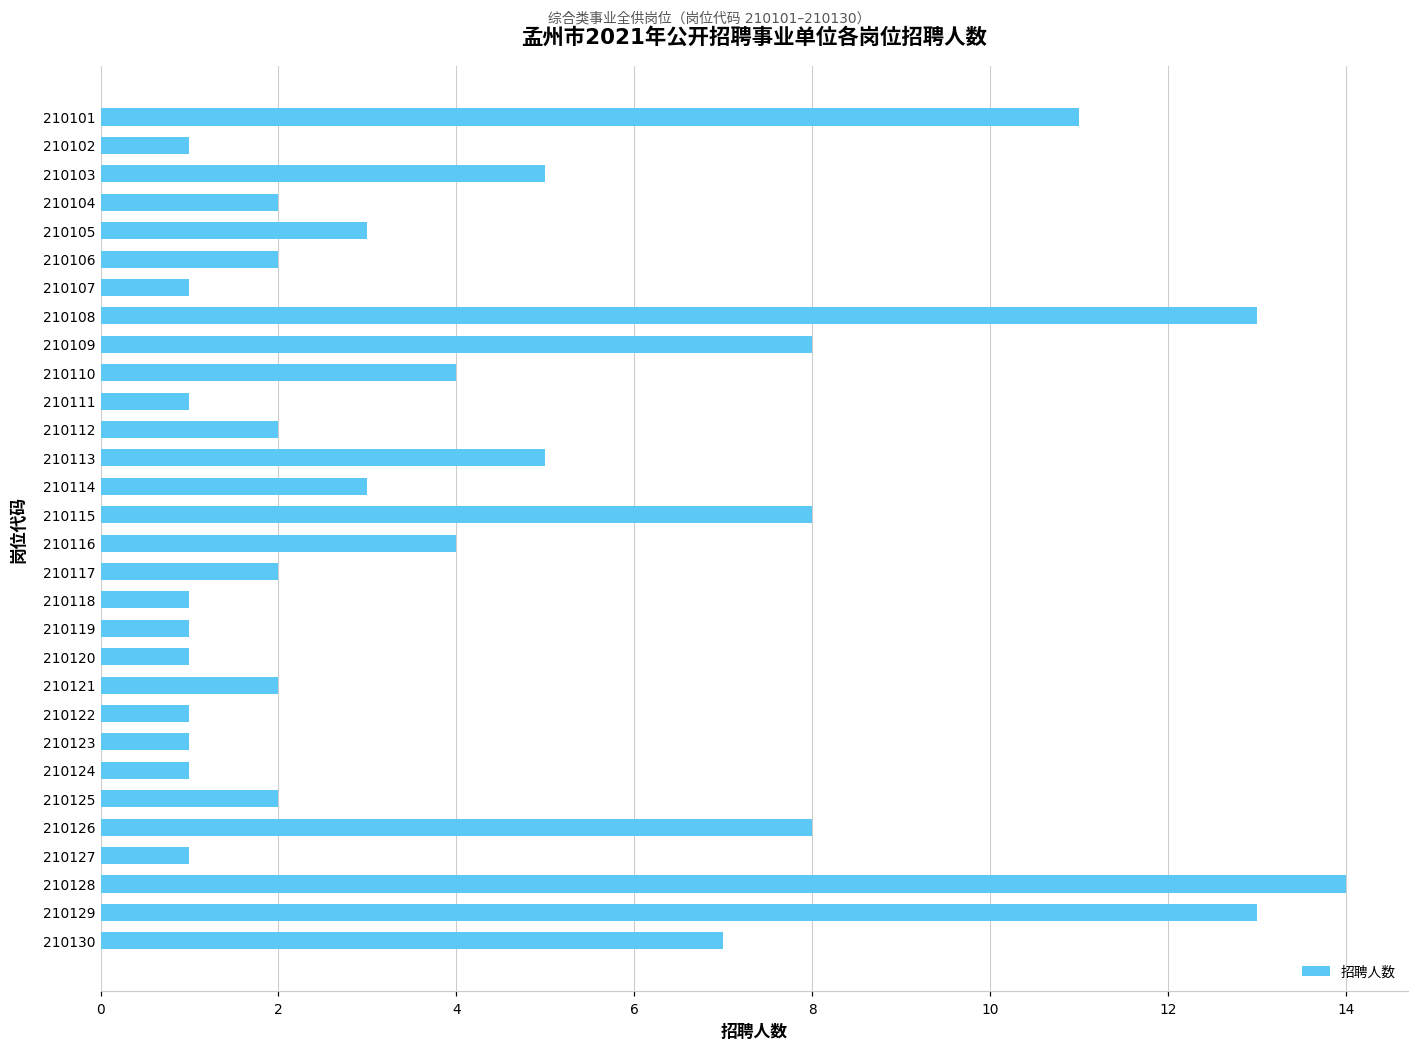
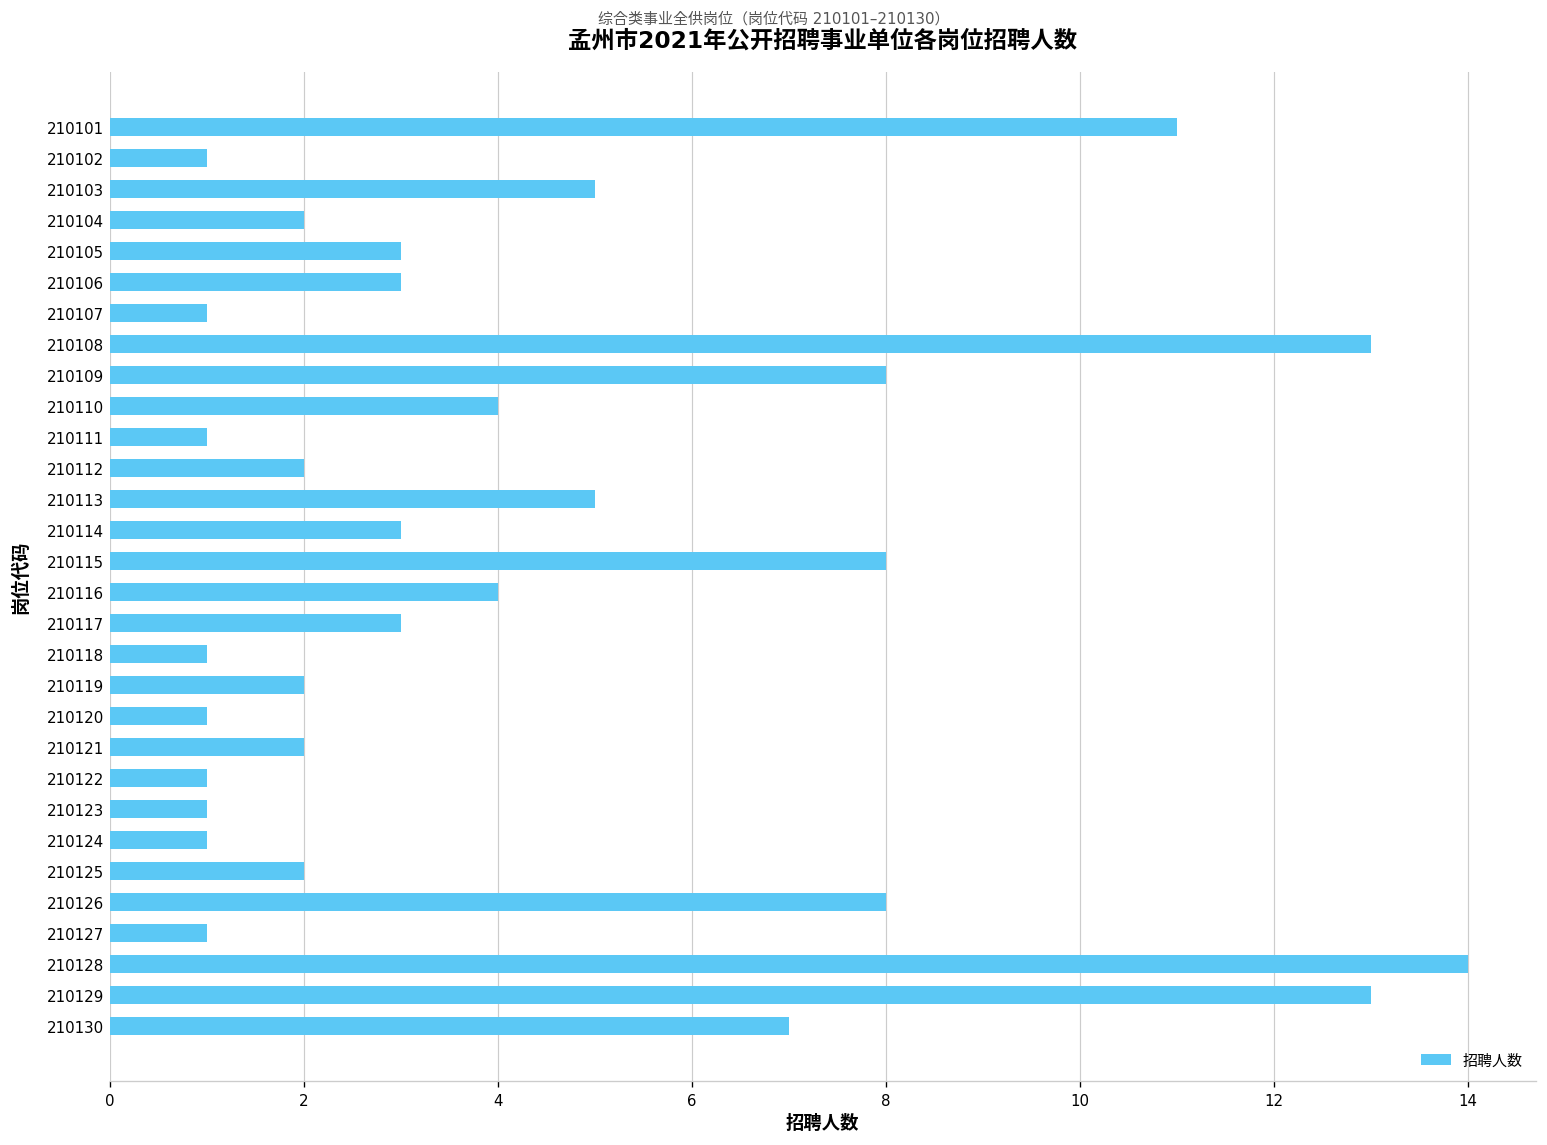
  {
    "210101": 11,
    "210102": 1,
    "210103": 5,
    "210104": 2,
    "210105": 3,
-   "210106": 2,
+   "210106": 3,
    "210107": 1,
    "210108": 13,
    "210109": 8,
    "210110": 4,
    "210111": 1,
    "210112": 2,
    "210113": 5,
    "210114": 3,
    "210115": 8,
    "210116": 4,
-   "210117": 2,
+   "210117": 3,
    "210118": 1,
-   "210119": 1,
+   "210119": 2,
    "210120": 1,
    "210121": 2,
    "210122": 1,
    "210123": 1,
    "210124": 1,
    "210125": 2,
    "210126": 8,
    "210127": 1,
    "210128": 14,
    "210129": 13,
    "210130": 7
  }
